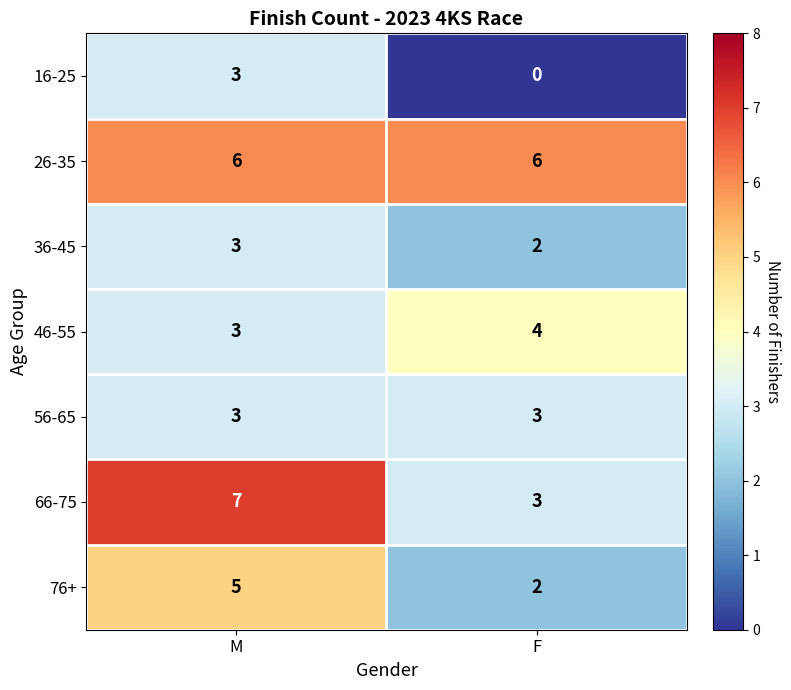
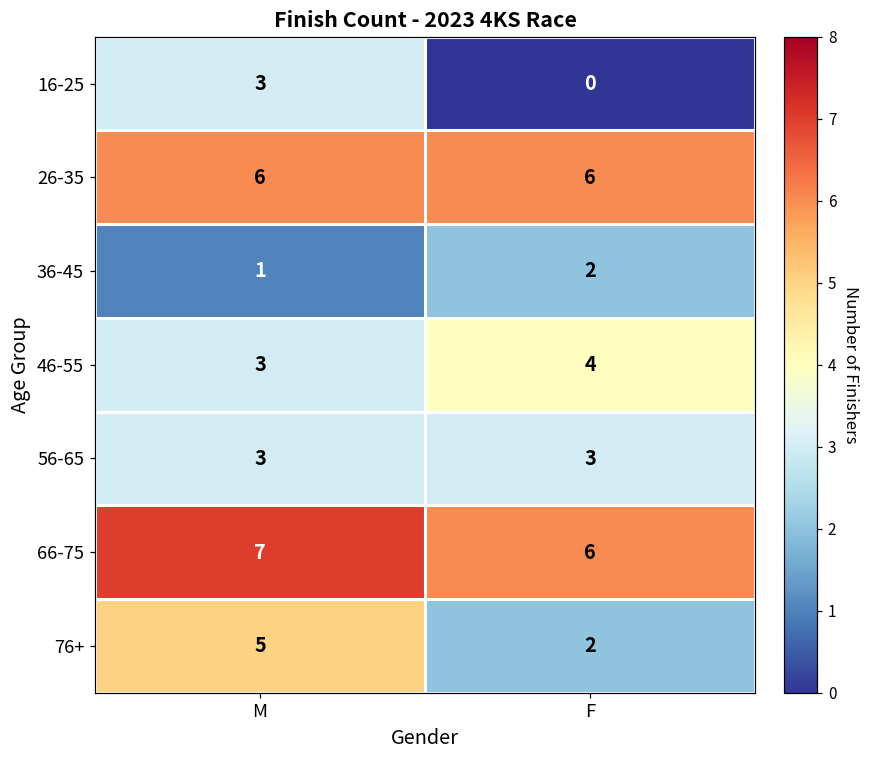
  {
    "16-25": {
      "M": 3,
      "F": 0
    },
    "26-35": {
      "M": 6,
      "F": 6
    },
    "36-45": {
-     "M": 3,
+     "M": 1,
      "F": 2
    },
    "46-55": {
      "M": 3,
      "F": 4
    },
    "56-65": {
      "M": 3,
      "F": 3
    },
    "66-75": {
      "M": 7,
-     "F": 3
+     "F": 6
    },
    "76+": {
      "M": 5,
      "F": 2
    }
  }
